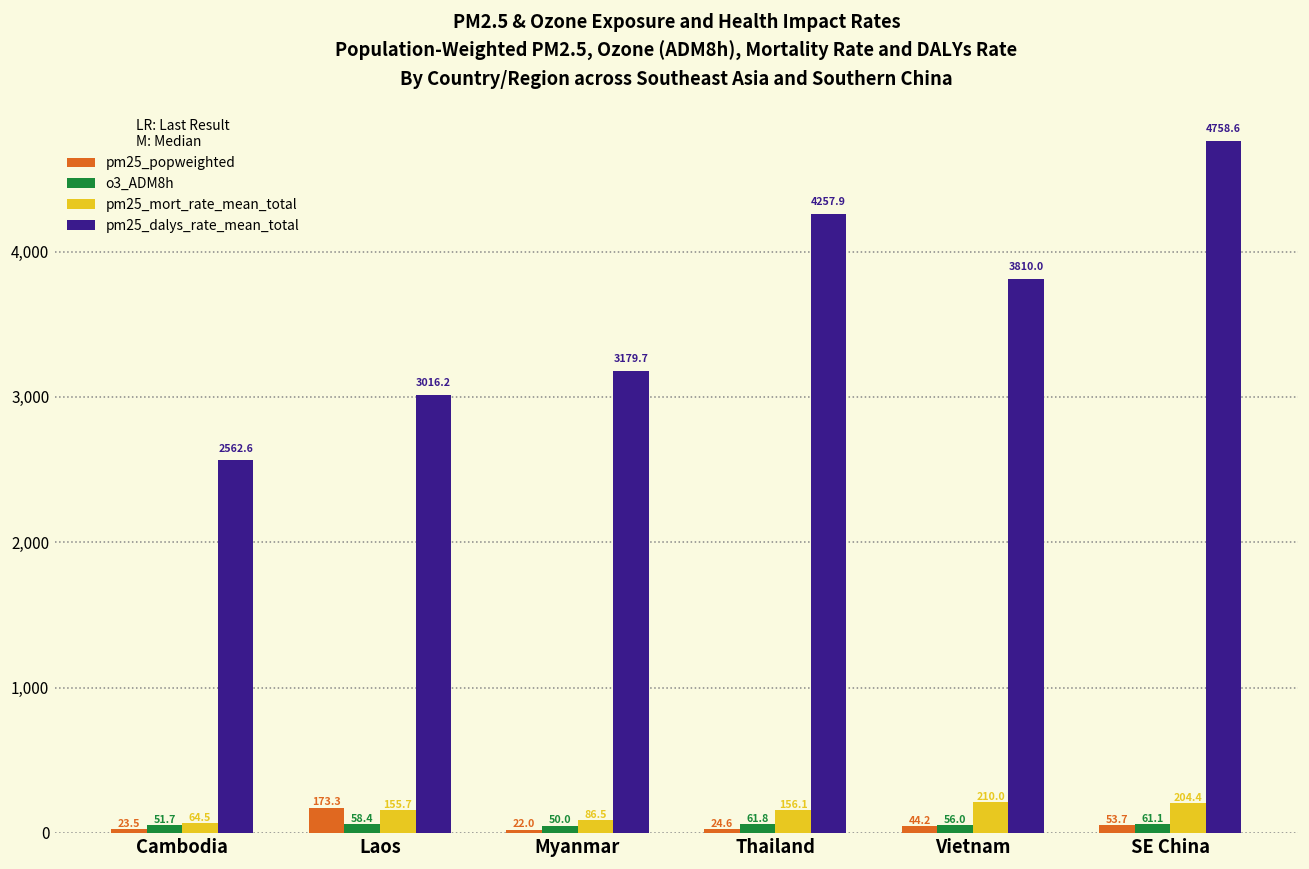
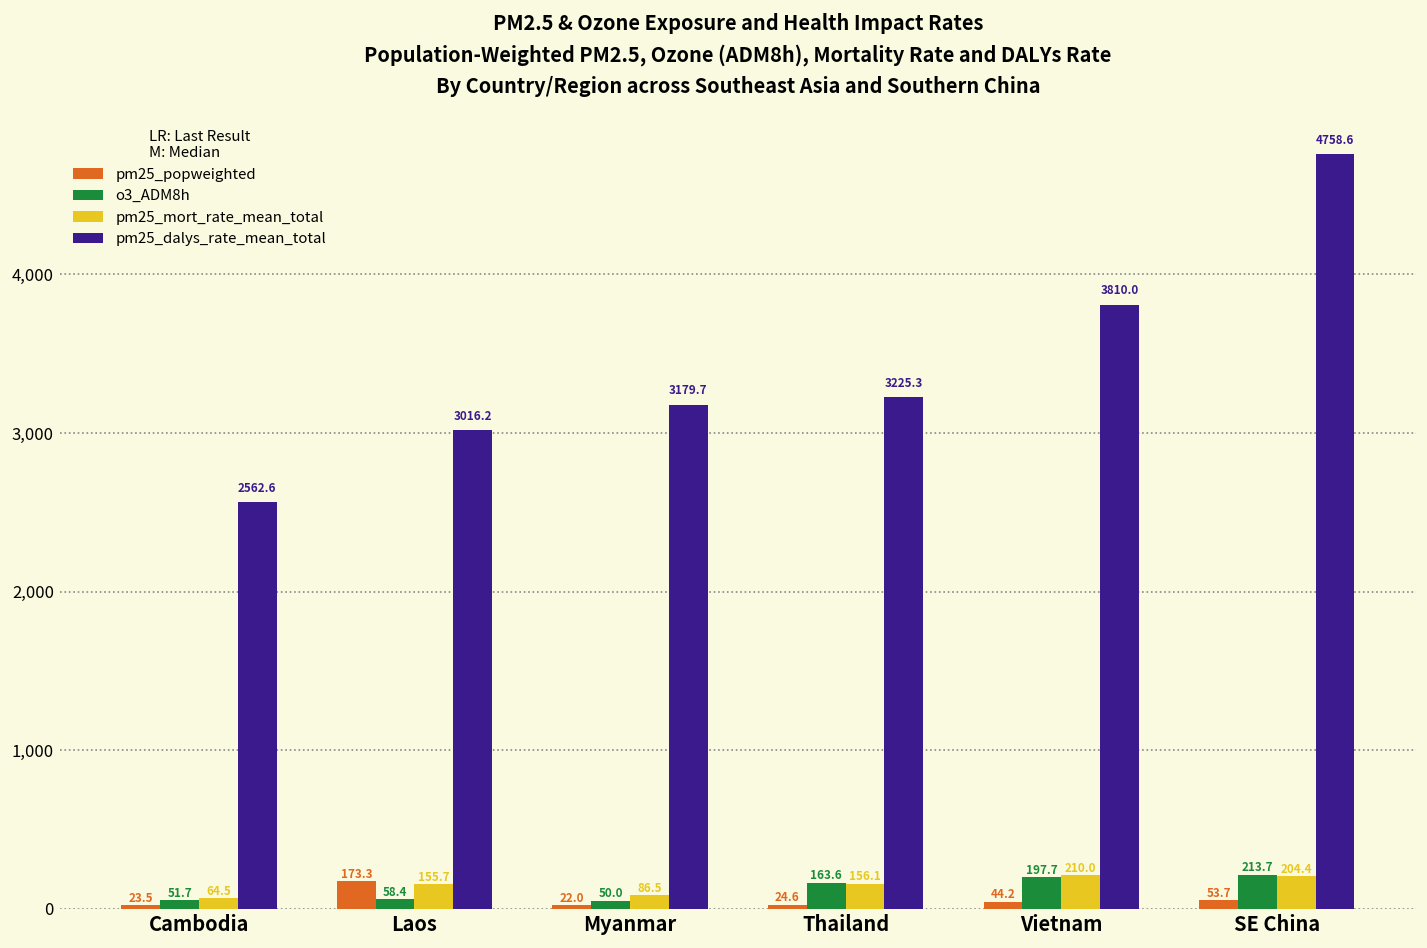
  {
    "pm25_popweighted": {
      "Cambodia": 23.5,
      "Laos": 173.3,
      "Myanmar": 22.0,
      "Thailand": 24.6,
      "Vietnam": 44.2,
      "SE China": 53.7
    },
    "o3_ADM8h": {
      "Cambodia": 51.7,
      "Laos": 58.4,
      "Myanmar": 50.0,
-     "Thailand": 61.8,
-     "Vietnam": 56.0,
-     "SE China": 61.1
+     "Thailand": 163.6,
+     "Vietnam": 197.7,
+     "SE China": 213.7
    },
    "pm25_mort_rate_mean_total": {
      "Cambodia": 64.5,
      "Laos": 155.7,
      "Myanmar": 86.5,
      "Thailand": 156.1,
      "Vietnam": 210.0,
      "SE China": 204.4
    },
    "pm25_dalys_rate_mean_total": {
      "Cambodia": 2562.6,
      "Laos": 3016.2,
      "Myanmar": 3179.7,
-     "Thailand": 4257.9,
+     "Thailand": 3225.3,
      "Vietnam": 3810.0,
      "SE China": 4758.6
    }
  }
